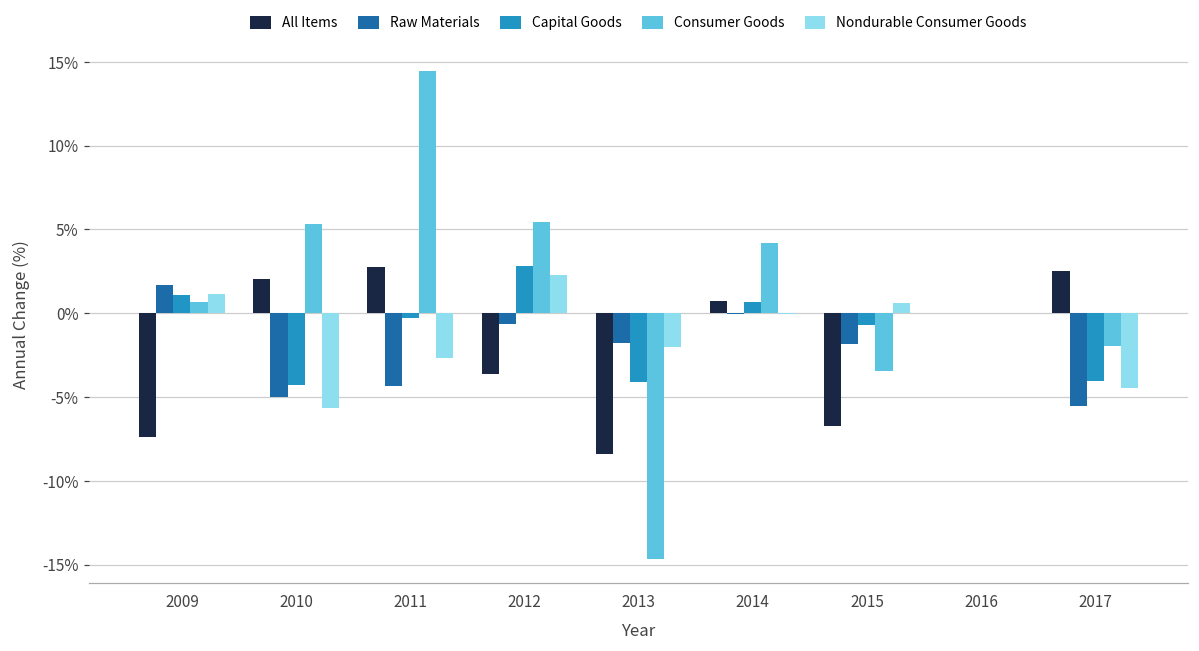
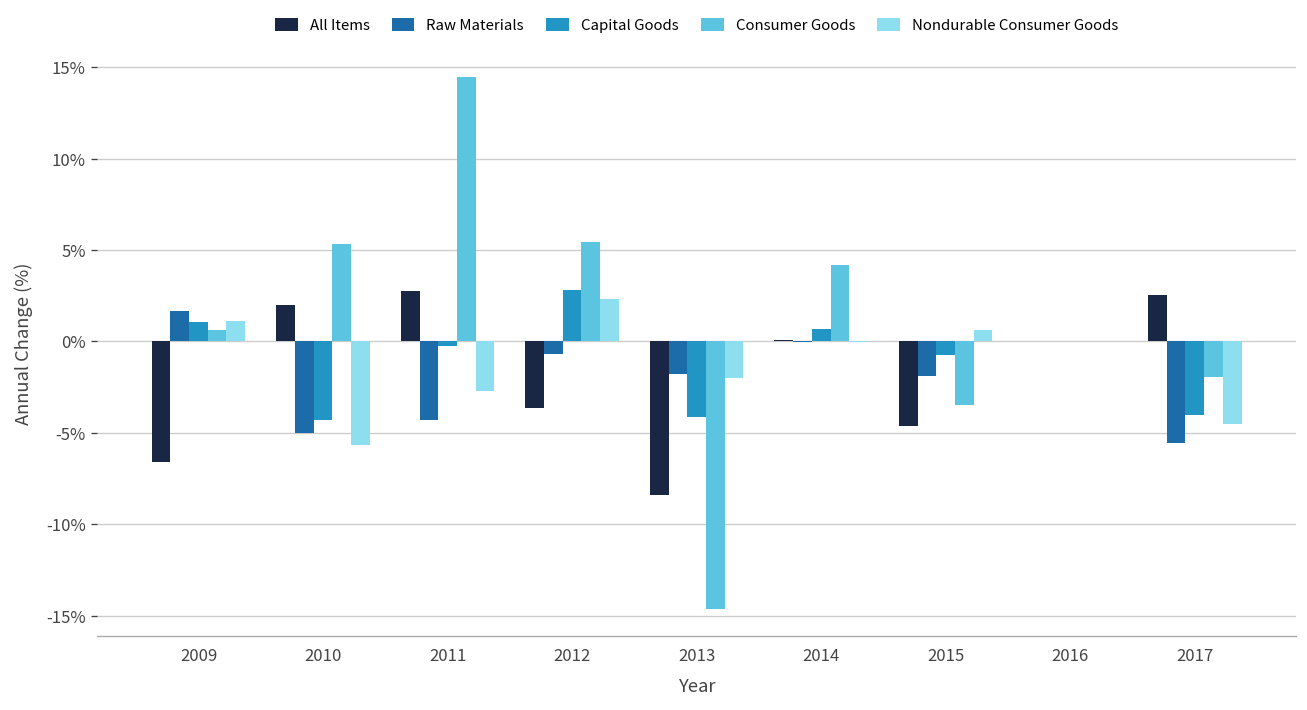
  {
    "All Items": {
-     "2009": "-7.4%",
+     "2009": "-6.6%",
      "2010": "2.0%",
      "2011": "2.8%",
      "2012": "-3.6%",
      "2013": "-8.4%",
-     "2014": "0.7%",
-     "2015": "-6.7%",
+     "2014": "0.1%",
+     "2015": "-4.6%",
      "2016": "0.0%",
      "2017": "2.5%"
    }
  }
